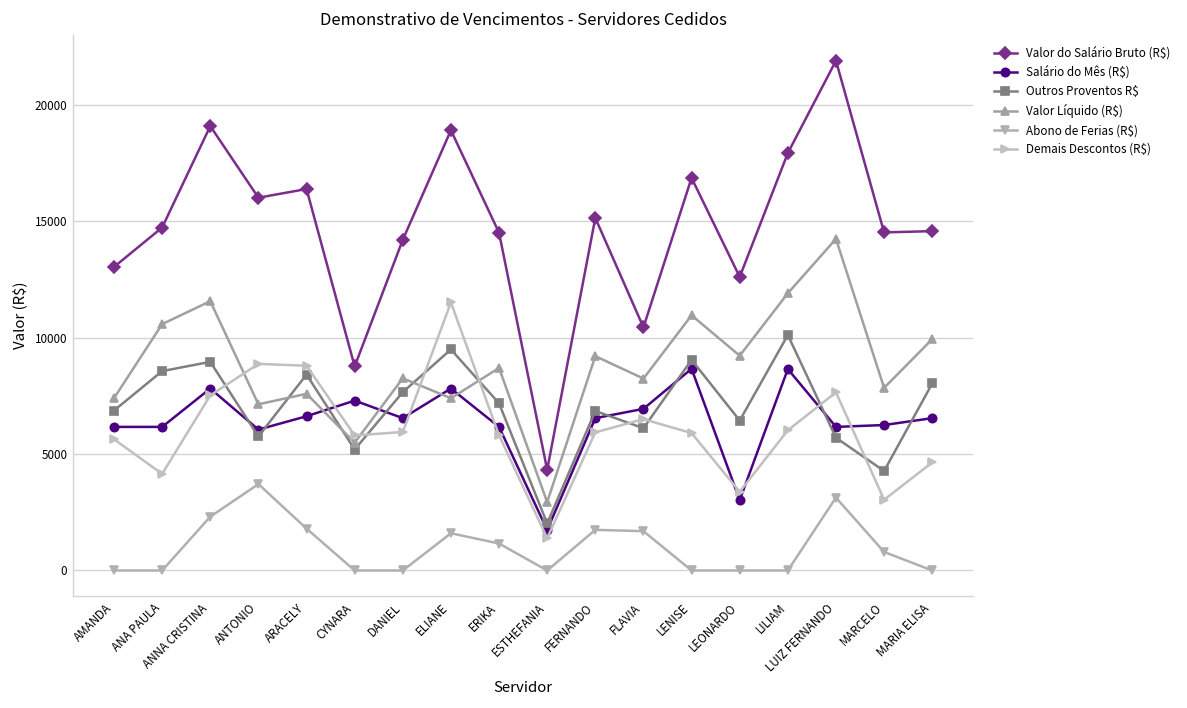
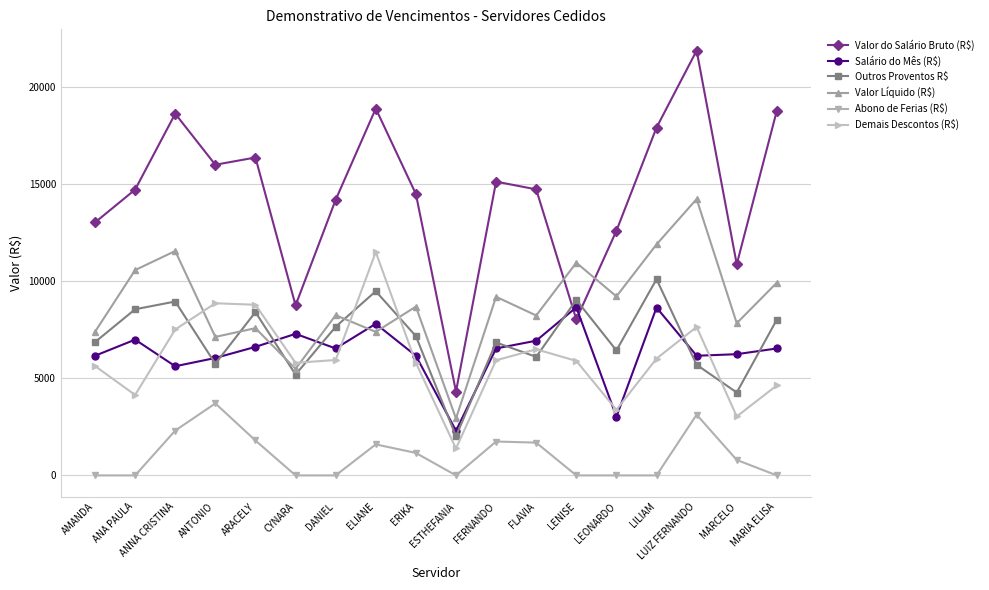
  {
    "Valor do Salário Bruto (R$)": {
      "AMANDA": 13000,
      "ANA PAULA": 14700,
-     "ANNA CRISTINA": 19100,
+     "ANNA CRISTINA": 18600,
      "ANTONIO": 16000,
      "ARACELY": 16400,
      "CYNARA": 8800,
      "DANIEL": 14200,
      "ELIANE": 18900,
      "ERIKA": 14500,
      "ESTHEFANIA": 4300,
      "FERNANDO": 15100,
-     "FLAVIA": 10400,
-     "LENISE": 16900,
+     "FLAVIA": 14700,
+     "LENISE": 8000,
      "LEONARDO": 12600,
      "LILIAM": 17900,
      "LUIZ FERNANDO": 21900,
-     "MARCELO": 14500,
-     "MARIA ELISA": 14600
+     "MARCELO": 10900,
+     "MARIA ELISA": 18800
    },
    "Salário do Mês (R$)": {
      "AMANDA": 6200,
-     "ANA PAULA": 6200,
-     "ANNA CRISTINA": 7800,
+     "ANA PAULA": 7000,
+     "ANNA CRISTINA": 5600,
      "ANTONIO": 6100,
      "ARACELY": 6600,
      "CYNARA": 7300,
      "DANIEL": 6500,
      "ELIANE": 7800,
      "ERIKA": 6200,
-     "ESTHEFANIA": 1700,
+     "ESTHEFANIA": 2300,
      "FERNANDO": 6500,
      "FLAVIA": 6900,
      "LENISE": 8700,
      "LEONARDO": 3000,
      "LILIAM": 8600,
      "LUIZ FERNANDO": 6200,
      "MARCELO": 6200,
      "MARIA ELISA": 6500
    }
  }
